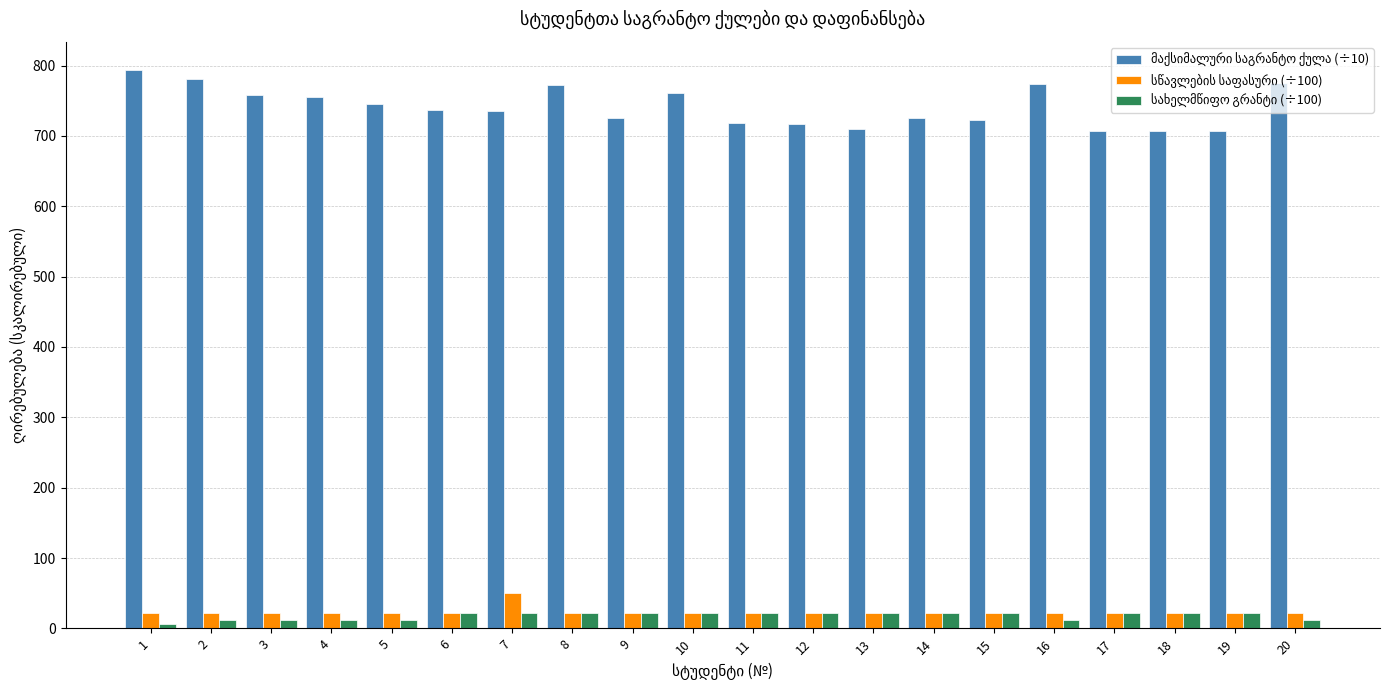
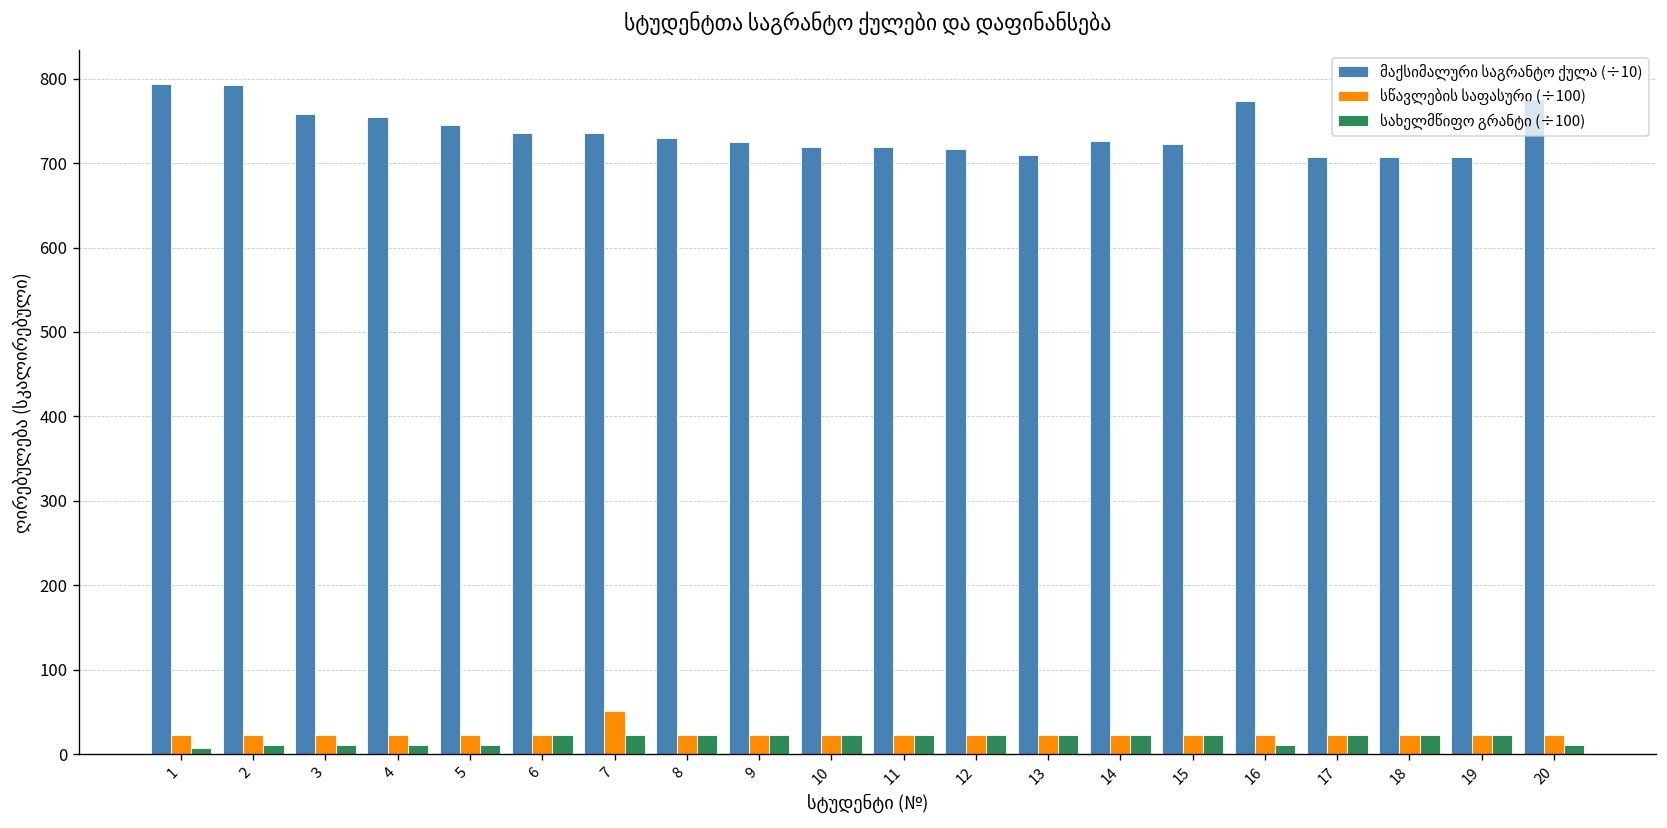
  {
    "მაქსიმალური საგრანტო ქულა (÷10)": {
      "1": 790,
-     "2": 780,
+     "2": 790,
      "3": 760,
      "4": 760,
      "5": 750,
      "6": 740,
      "7": 740,
-     "8": 770,
+     "8": 730,
      "9": 730,
-     "10": 760,
+     "10": 720,
      "11": 720,
      "12": 720,
      "13": 710,
      "14": 730,
      "15": 720,
      "16": 770,
      "17": 710,
      "18": 710,
      "19": 710
    },
    "სწავლების საფასური (÷100)": {
      "1": 20,
      "2": 20,
      "3": 20,
      "4": 20,
      "5": 20,
      "6": 20,
      "7": 50,
      "8": 20,
      "9": 20,
      "10": 20,
      "11": 20,
      "12": 20,
      "13": 20,
      "14": 20,
      "15": 20,
      "16": 20,
      "17": 20,
      "18": 20,
      "19": 20,
      "20": 20
    },
    "სახელმწიფო გრანტი (÷100)": {
      "1": 10,
      "2": 10,
      "3": 10,
      "4": 10,
      "5": 10,
      "6": 20,
      "7": 20,
      "8": 20,
      "9": 20,
      "10": 20,
      "11": 20,
      "12": 20,
      "13": 20,
      "14": 20,
      "15": 20,
      "16": 10,
      "17": 20,
      "18": 20,
      "19": 20,
      "20": 10
    }
  }
